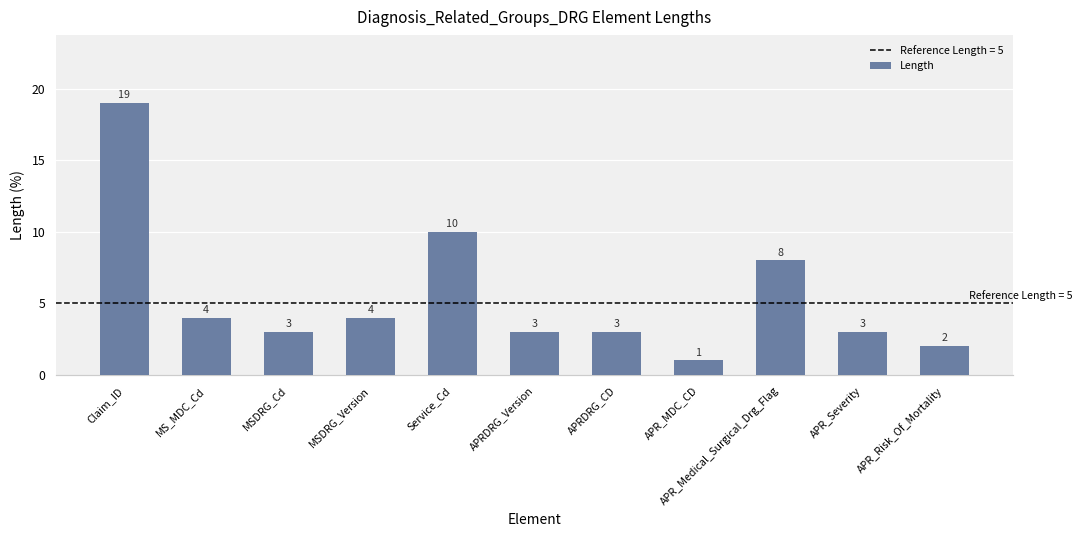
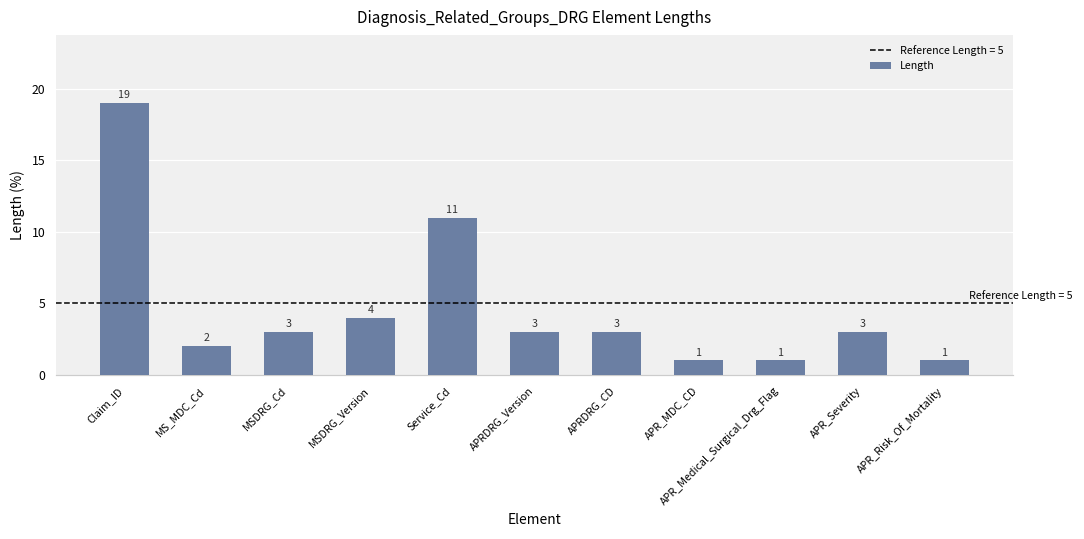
  {
    "Claim_ID": 19,
-   "MS_MDC_Cd": 4,
+   "MS_MDC_Cd": 2,
    "MSDRG_Cd": 3,
    "MSDRG_Version": 4,
-   "Service_Cd": 10,
+   "Service_Cd": 11,
    "APRDRG_Version": 3,
    "APRDRG_CD": 3,
    "APR_MDC_CD": 1,
-   "APR_Medical_Surgical_Drg_Flag": 8,
+   "APR_Medical_Surgical_Drg_Flag": 1,
    "APR_Severity": 3,
-   "APR_Risk_Of_Mortality": 2
+   "APR_Risk_Of_Mortality": 1
  }
